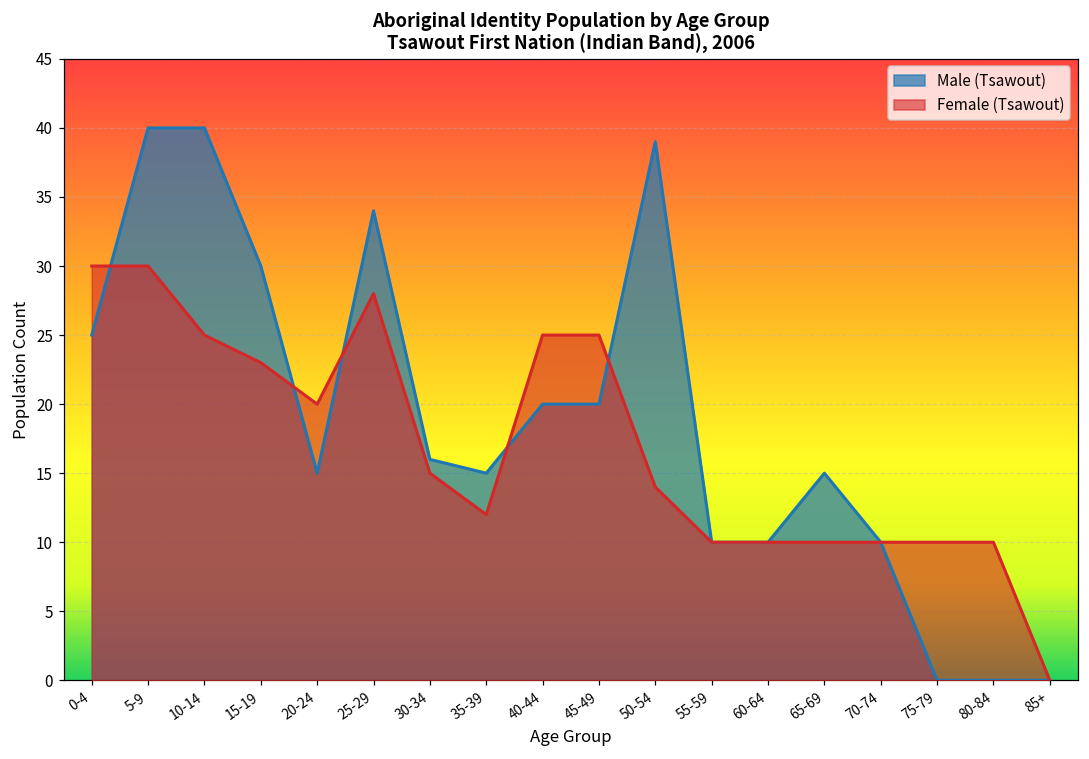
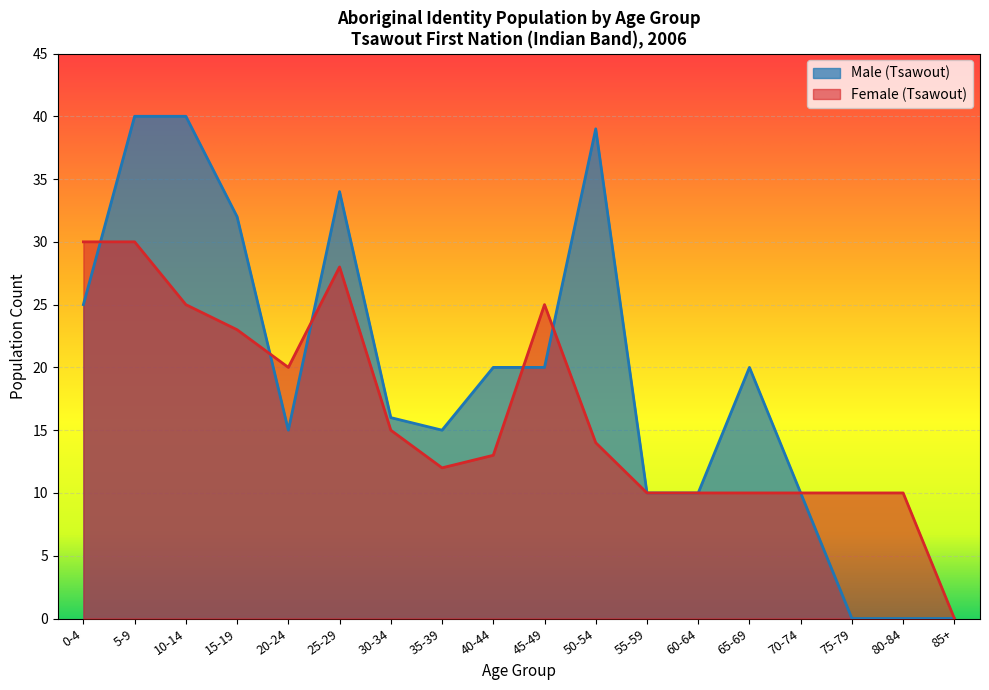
  {
    "Male (Tsawout)": {
      "0-4": 25,
      "5-9": 40,
      "10-14": 40,
-     "15-19": 30,
+     "15-19": 32,
      "20-24": 15,
      "25-29": 34,
      "30-34": 16,
      "35-39": 15,
      "40-44": 20,
      "45-49": 20,
      "50-54": 39,
-     "65-69": 15,
+     "65-69": 20,
      "75-79": 0,
      "80-84": 0
    },
    "Female (Tsawout)": {
      "0-4": 30,
      "5-9": 30,
      "10-14": 25,
      "15-19": 23,
      "20-24": 20,
      "25-29": 28,
      "30-34": 15,
      "35-39": 12,
-     "40-44": 25,
+     "40-44": 13,
      "45-49": 25,
      "50-54": 14,
      "65-69": 10,
      "75-79": 10,
      "80-84": 10
    }
  }
